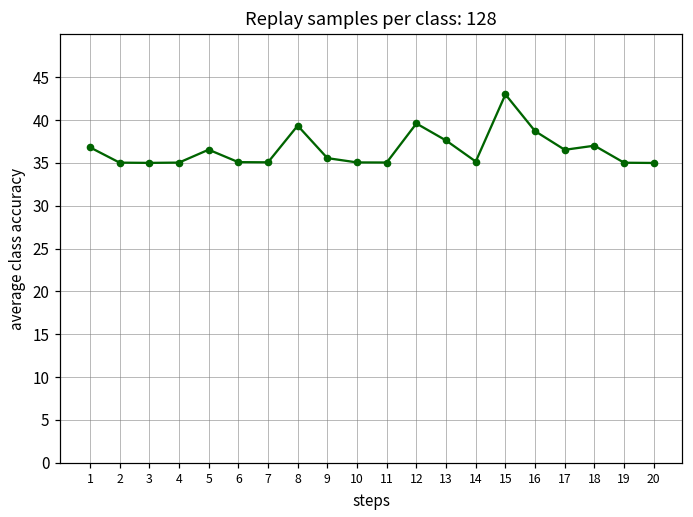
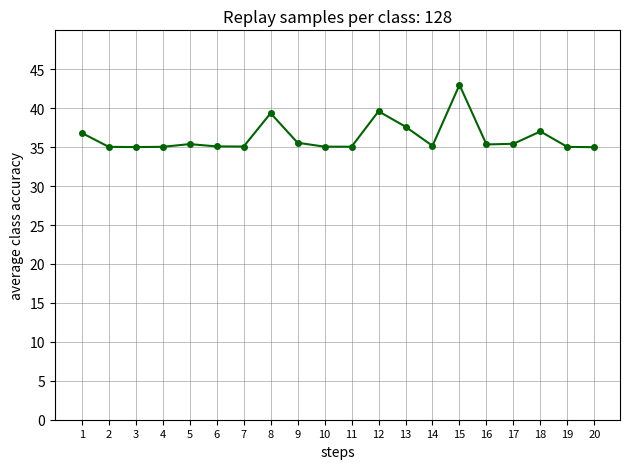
  {
    "1": 37,
    "2": 35,
    "3": 35,
    "4": 35,
-   "5": 37,
+   "5": 35,
    "6": 35,
    "7": 35,
    "8": 39,
    "9": 36,
    "10": 35,
    "11": 35,
    "12": 40,
    "13": 38,
    "14": 35,
    "15": 43,
-   "16": 39,
-   "17": 37,
+   "16": 35,
+   "17": 35,
    "18": 37,
    "19": 35,
    "20": 35
  }
